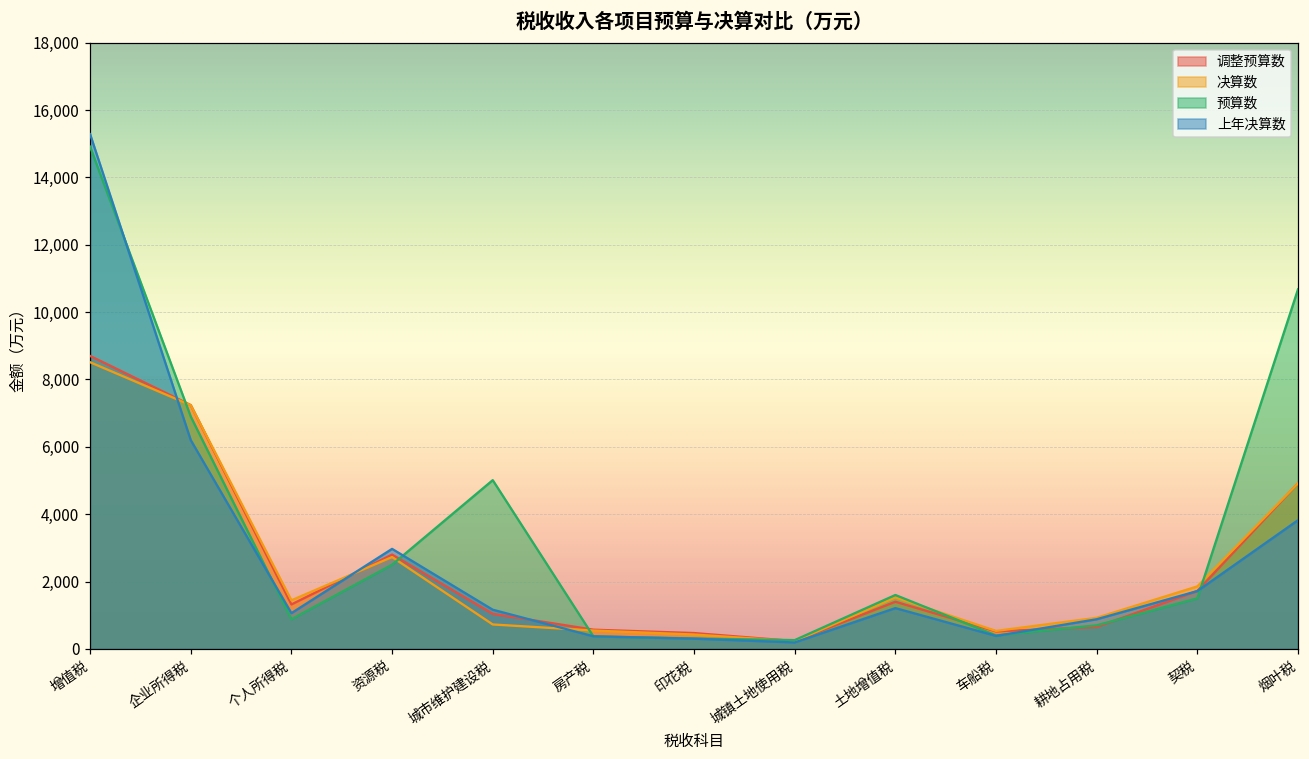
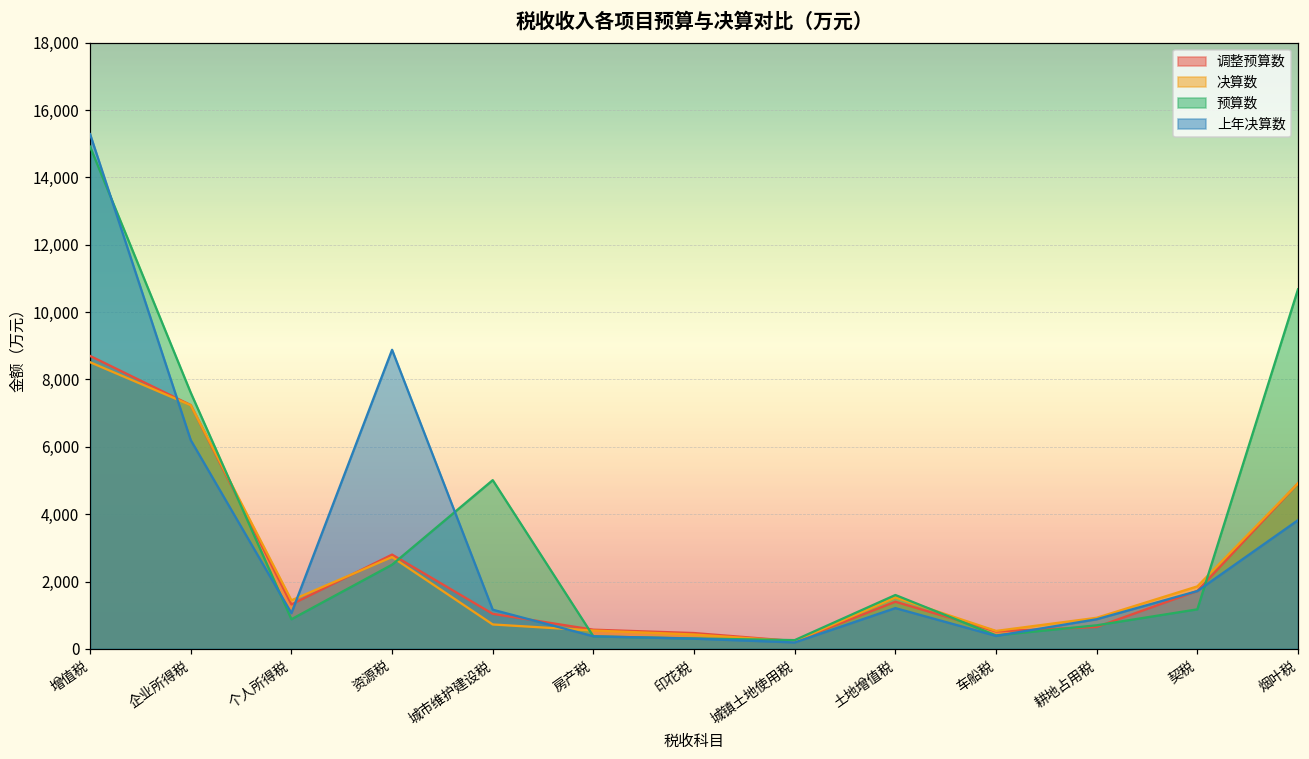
  {
    "调整预算数": {
      "增值税": "8,700",
      "个人所得税": "1,300",
      "城市维护建设税": "1,000",
      "土地增值税": "1,400"
    },
    "决算数": {
      "增值税": "8,500",
      "个人所得税": "1,400",
      "城市维护建设税": "700",
      "契税": "1,900"
    },
    "预算数": {
      "增值税": "14,900",
-     "企业所得税": "6,900",
+     "企业所得税": "7,600",
      "个人所得税": "900",
      "资源税": "2,500",
      "城市维护建设税": "5,000",
-     "契税": "1,500",
+     "契税": "1,200",
      "烟叶税": "10,700"
    },
    "上年决算数": {
      "增值税": "15,300",
      "企业所得税": "6,200",
      "个人所得税": "1,100",
-     "资源税": "3,000",
+     "资源税": "8,900",
      "城市维护建设税": "1,200",
      "土地增值税": "1,200",
      "烟叶税": "3,800"
    }
  }
